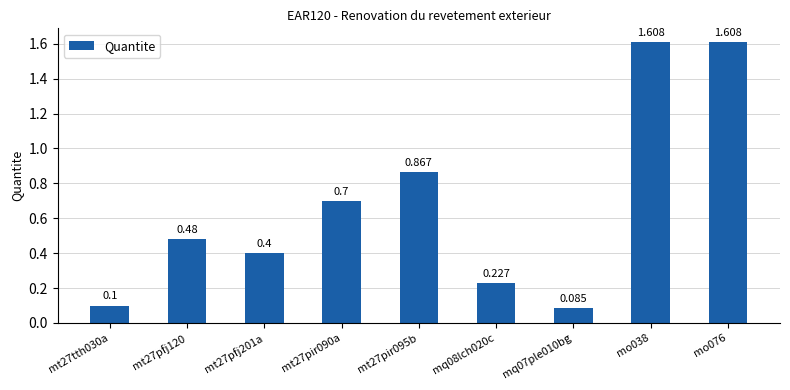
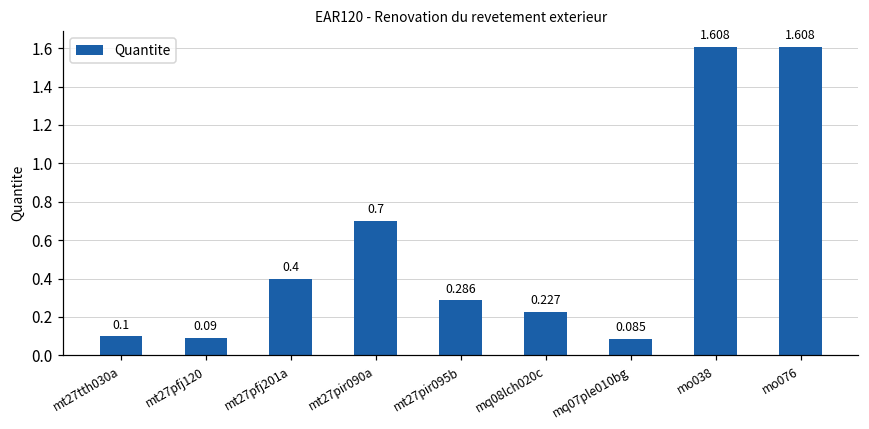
  {
    "mt27tth030a": 0.1,
-   "mt27pfj120": 0.48,
+   "mt27pfj120": 0.09,
    "mt27pfj201a": 0.4,
    "mt27pir090a": 0.7,
-   "mt27pir095b": 0.867,
+   "mt27pir095b": 0.286,
    "mq08lch020c": 0.227,
    "mq07ple010bg": 0.085,
    "mo038": 1.608,
    "mo076": 1.608
  }
